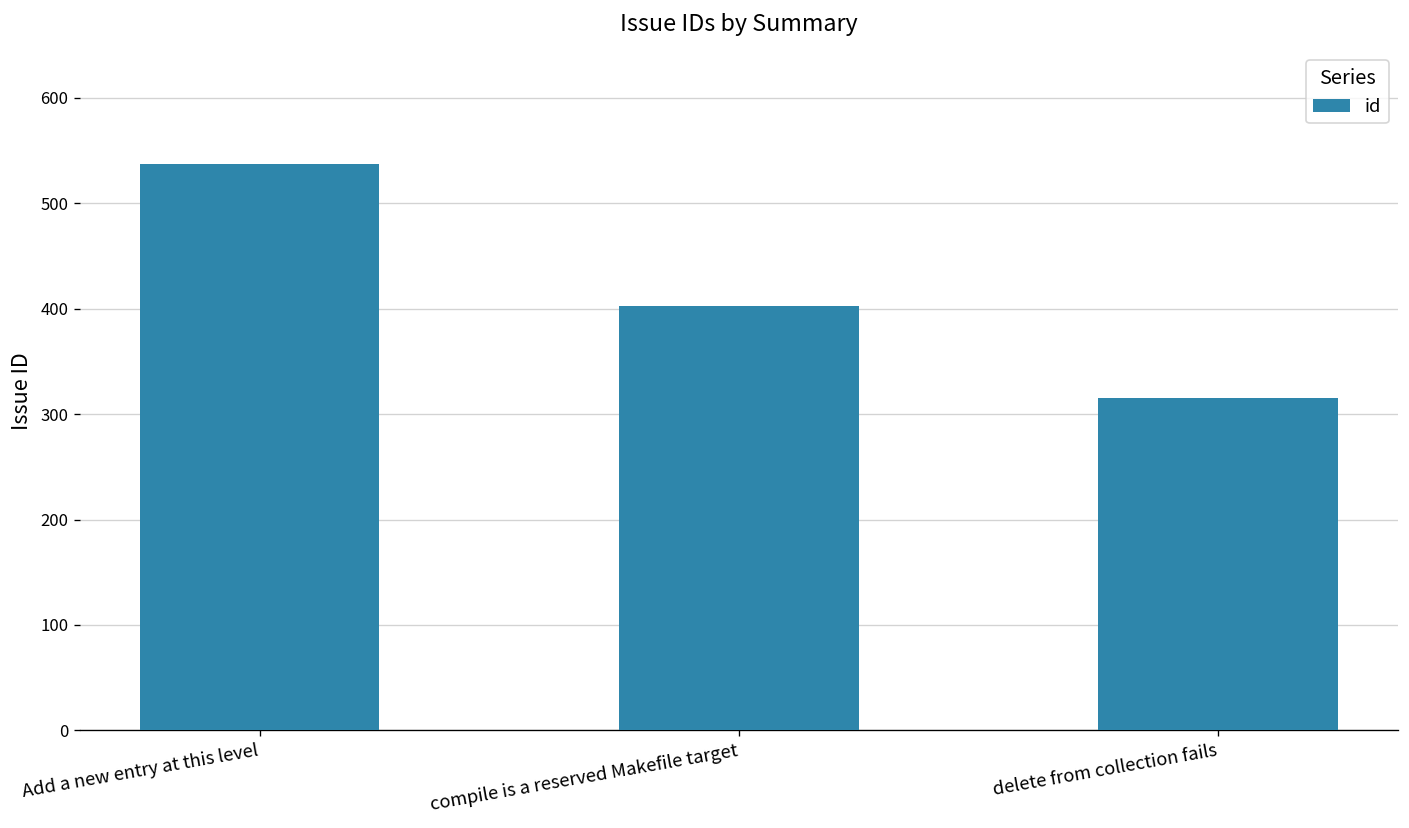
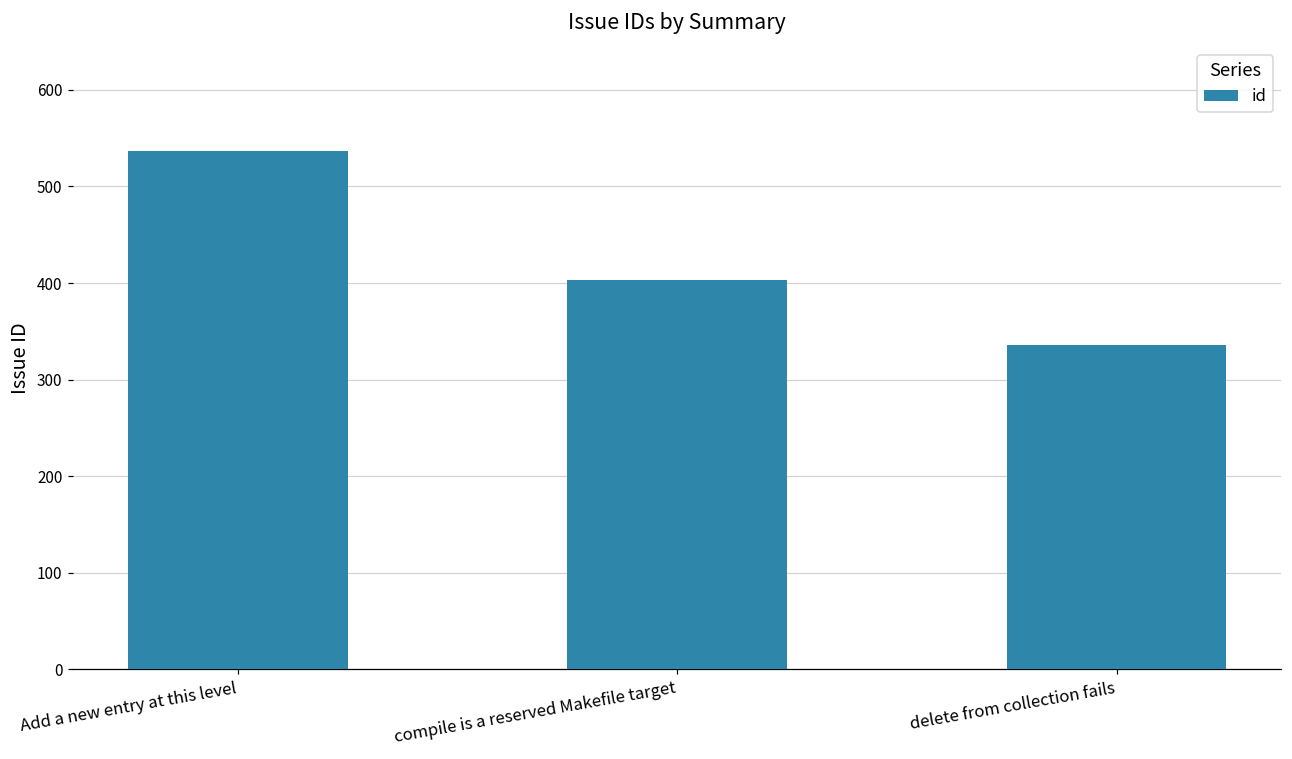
  {
    "Add a new entry at this level": 540,
    "compile is a reserved Makefile target": 400,
-   "delete from collection fails": 320
+   "delete from collection fails": 340
  }
